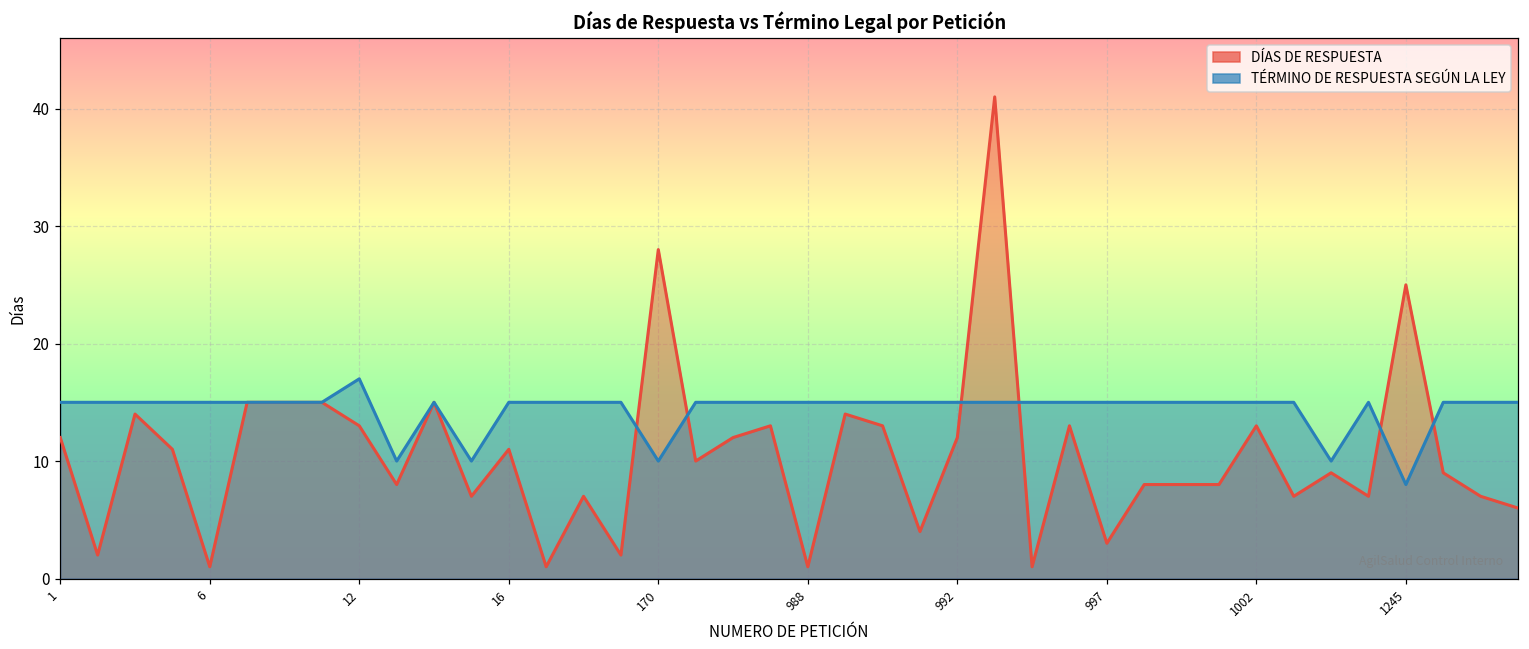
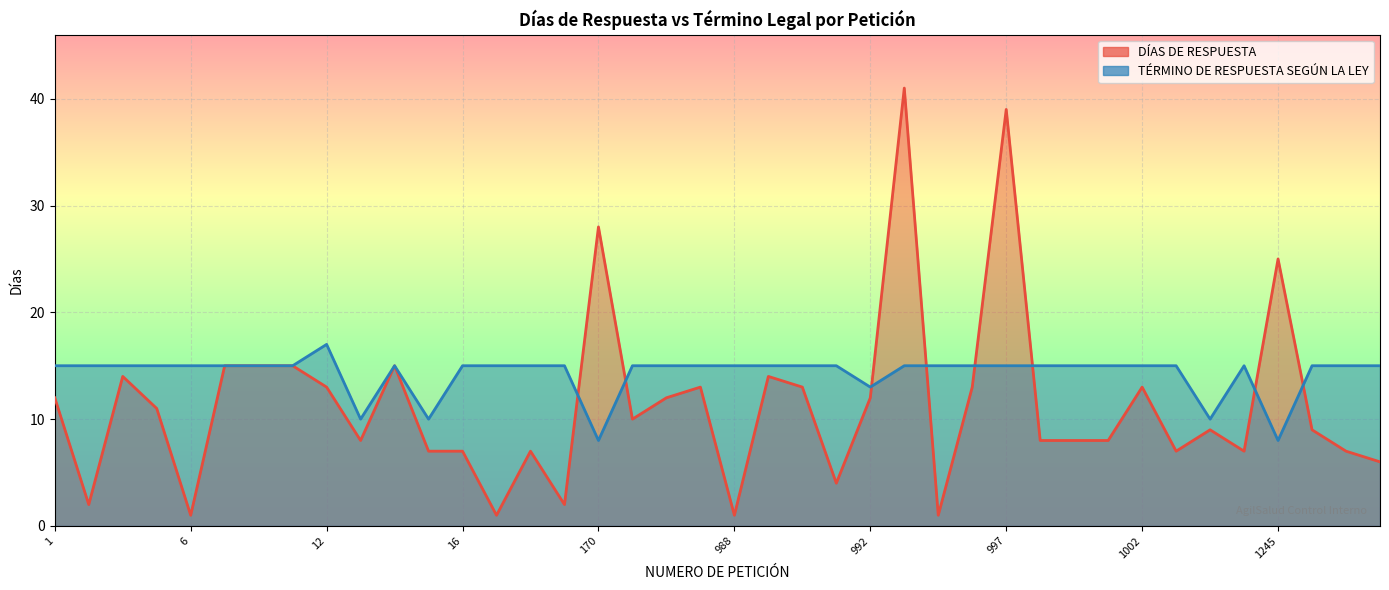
  {
    "DÍAS DE RESPUESTA": {
      "12": 13,
-     "16": 11,
+     "16": 7,
      "170": 28,
      "988": 1,
      "992": 12,
-     "997": 3,
+     "997": 39,
      "1002": 13,
      "1245": 25
    },
    "TÉRMINO DE RESPUESTA SEGÚN LA LEY": {
      "12": 17,
      "16": 15,
-     "170": 10,
+     "170": 8,
      "988": 15,
-     "992": 15,
+     "992": 13,
      "997": 15,
      "1002": 15,
      "1245": 8
    }
  }
